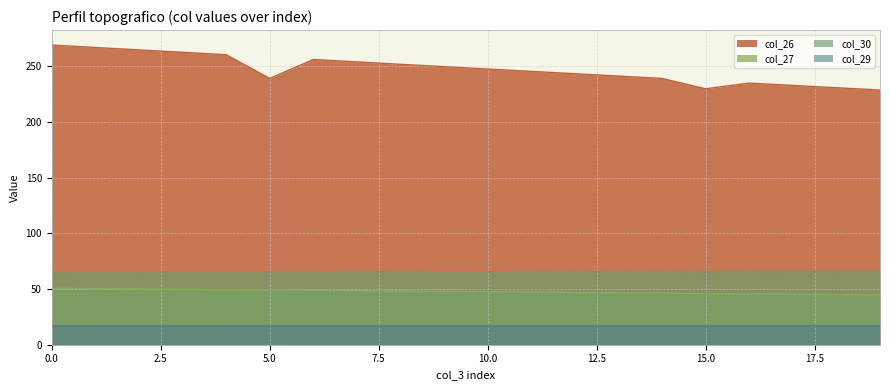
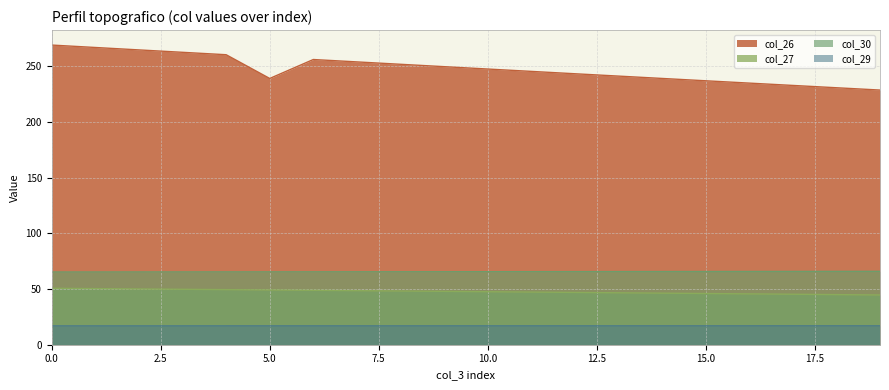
  {
    "col_26": {
      "0.0": 269,
      "5.0": 239,
      "10.0": 247,
-     "15.0": 230
+     "15.0": 237
    }
  }
